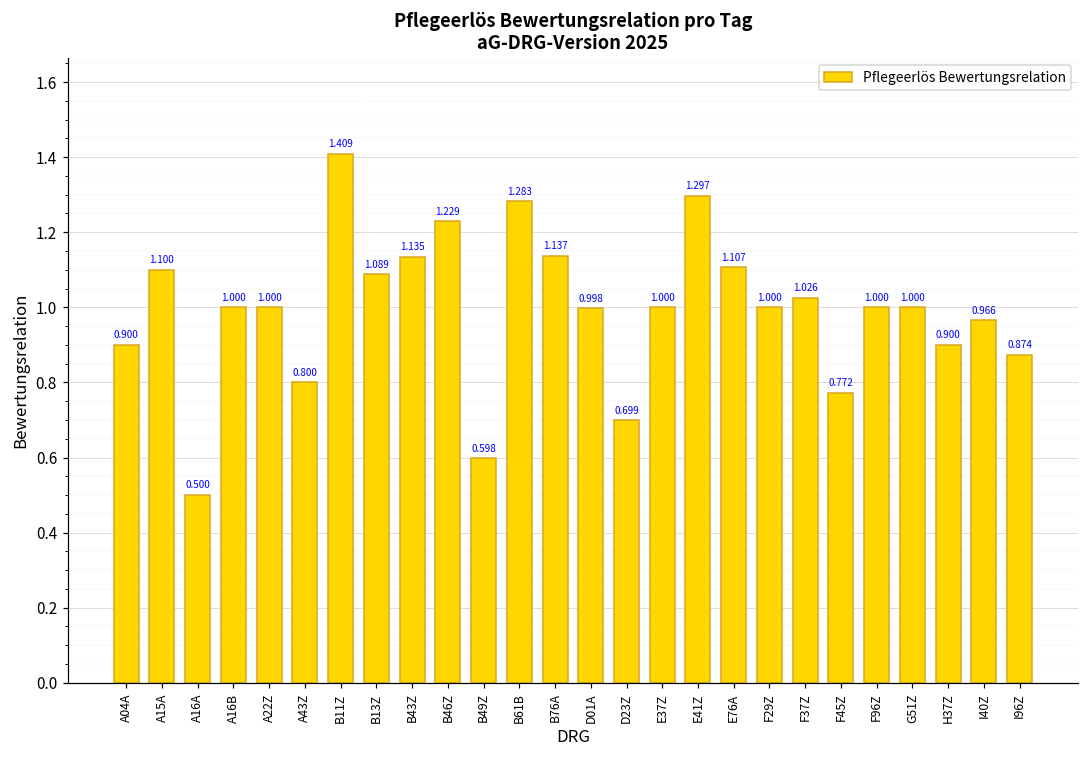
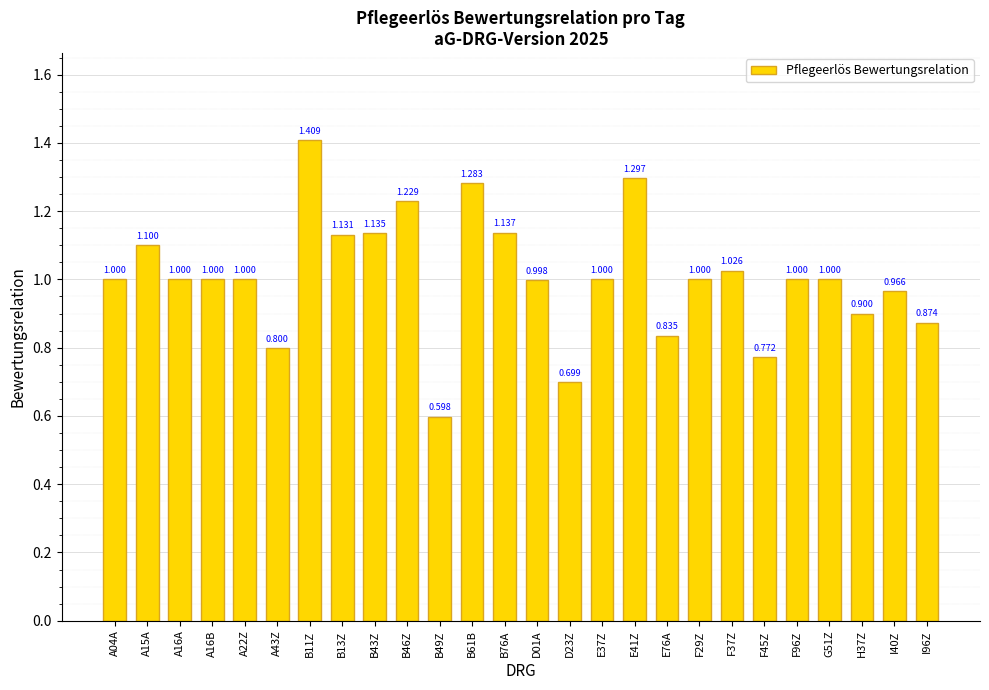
  {
-   "A04A": 0.900,
+   "A04A": 1.000,
    "A15A": 1.100,
-   "A16A": 0.500,
+   "A16A": 1.000,
    "A16B": 1.000,
    "A22Z": 1.000,
    "A43Z": 0.800,
    "B11Z": 1.409,
-   "B13Z": 1.089,
+   "B13Z": 1.131,
    "B43Z": 1.135,
    "B46Z": 1.229,
    "B49Z": 0.598,
    "B61B": 1.283,
    "B76A": 1.137,
    "D01A": 0.998,
    "D23Z": 0.699,
    "E37Z": 1.000,
    "E41Z": 1.297,
-   "E76A": 1.107,
+   "E76A": 0.835,
    "F29Z": 1.000,
    "F37Z": 1.026,
    "F45Z": 0.772,
    "F96Z": 1.000,
    "G51Z": 1.000,
    "H37Z": 0.900,
    "I40Z": 0.966,
    "I96Z": 0.874
  }
